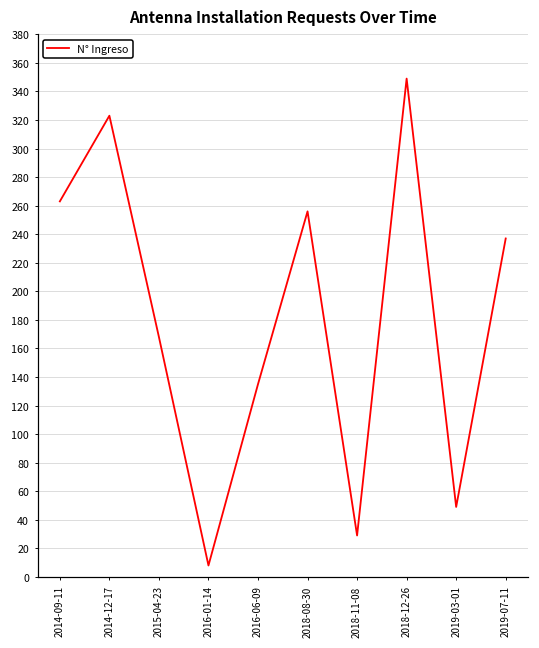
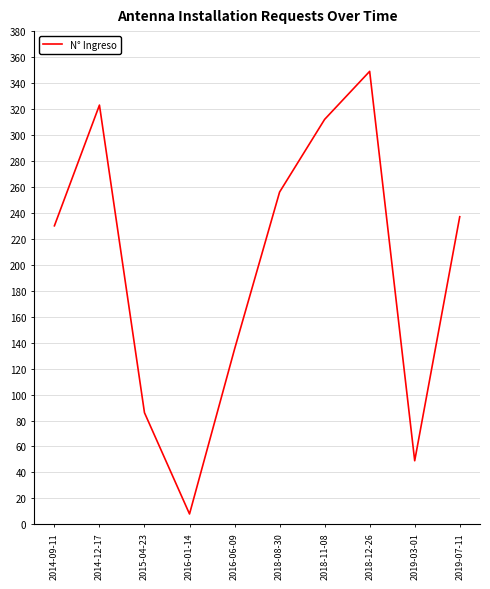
  {
-   "2014-09-11": 263,
+   "2014-09-11": 230,
    "2014-12-17": 323,
-   "2015-04-23": 168,
+   "2015-04-23": 86,
    "2016-01-14": 8,
    "2016-06-09": 135,
    "2018-08-30": 256,
-   "2018-11-08": 29,
+   "2018-11-08": 312,
    "2018-12-26": 349,
    "2019-03-01": 49,
    "2019-07-11": 237
  }
